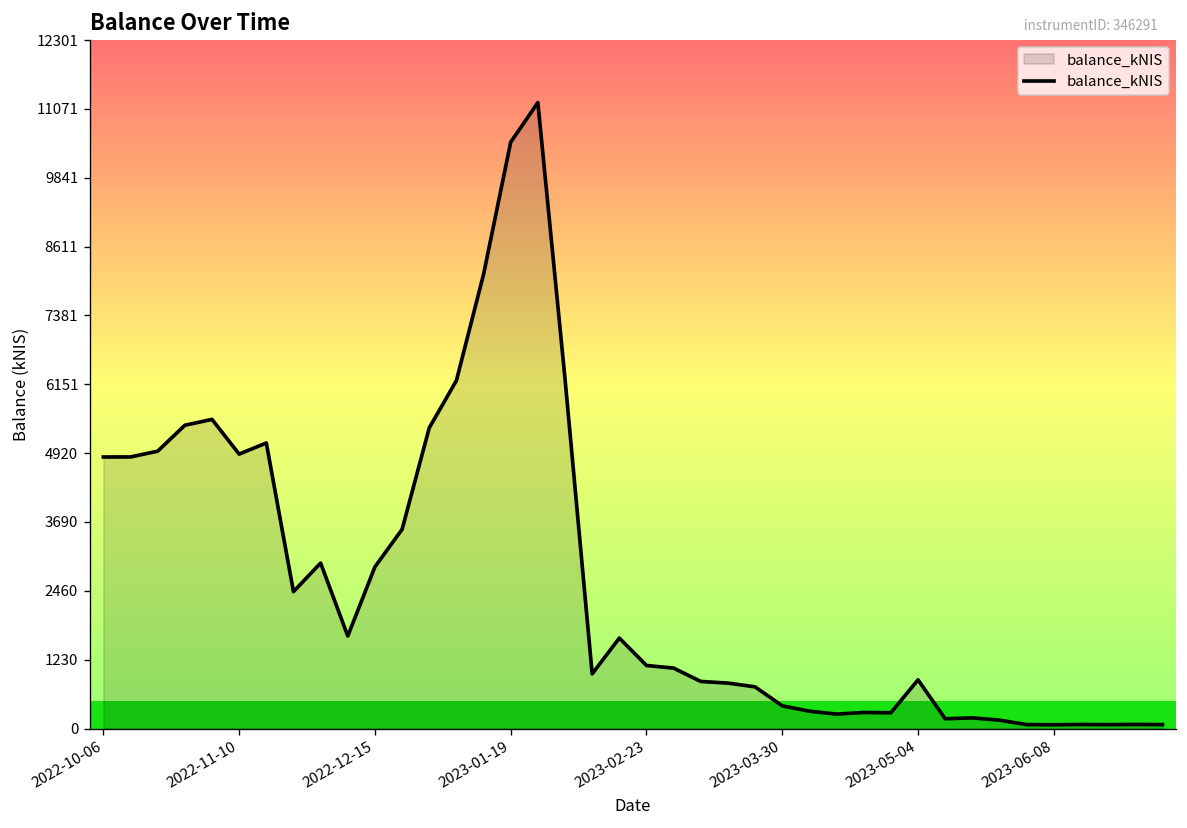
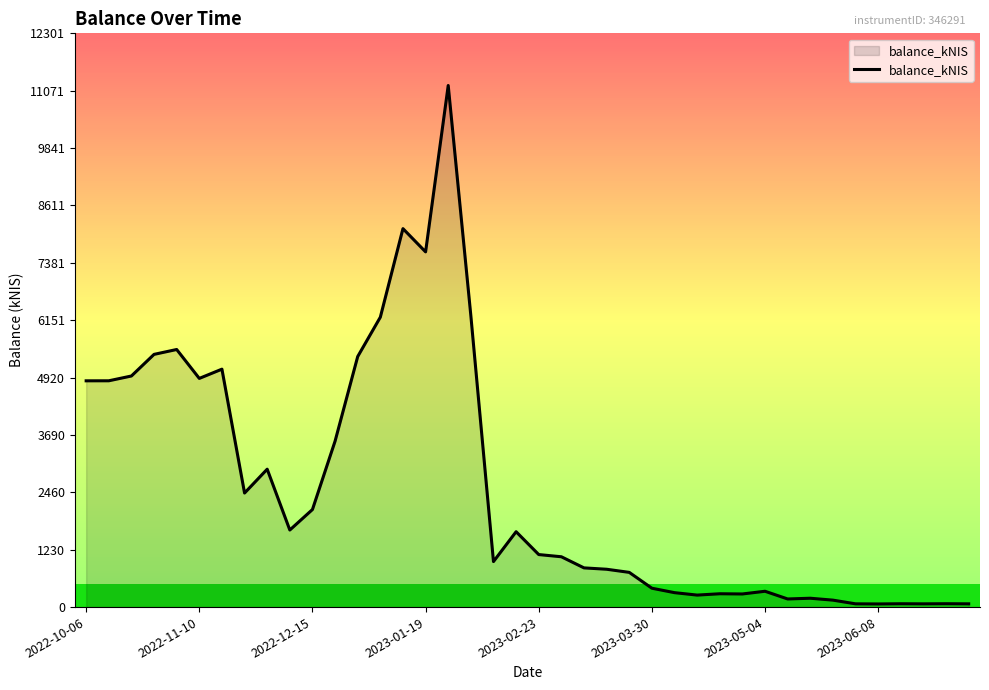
  {
    "balance_kNIS": {
      "2022-10-06": 4900,
      "2022-11-10": 4900,
-     "2022-12-15": 2900,
-     "2023-01-19": 10500,
+     "2022-12-15": 2100,
+     "2023-01-19": 7600,
      "2023-02-23": 1100,
      "2023-03-30": 400,
-     "2023-05-04": 900,
+     "2023-05-04": 300,
      "2023-06-08": 100
    }
  }
